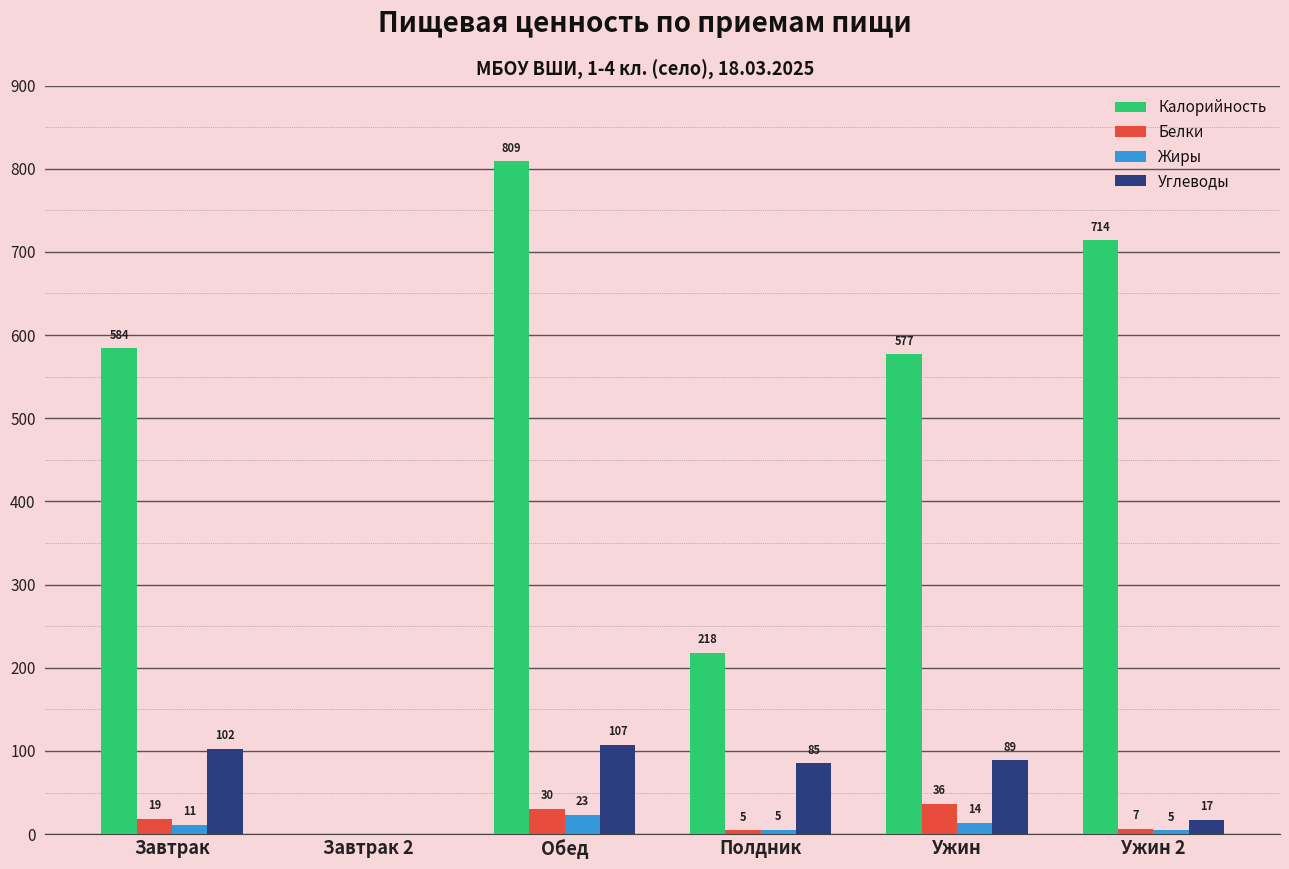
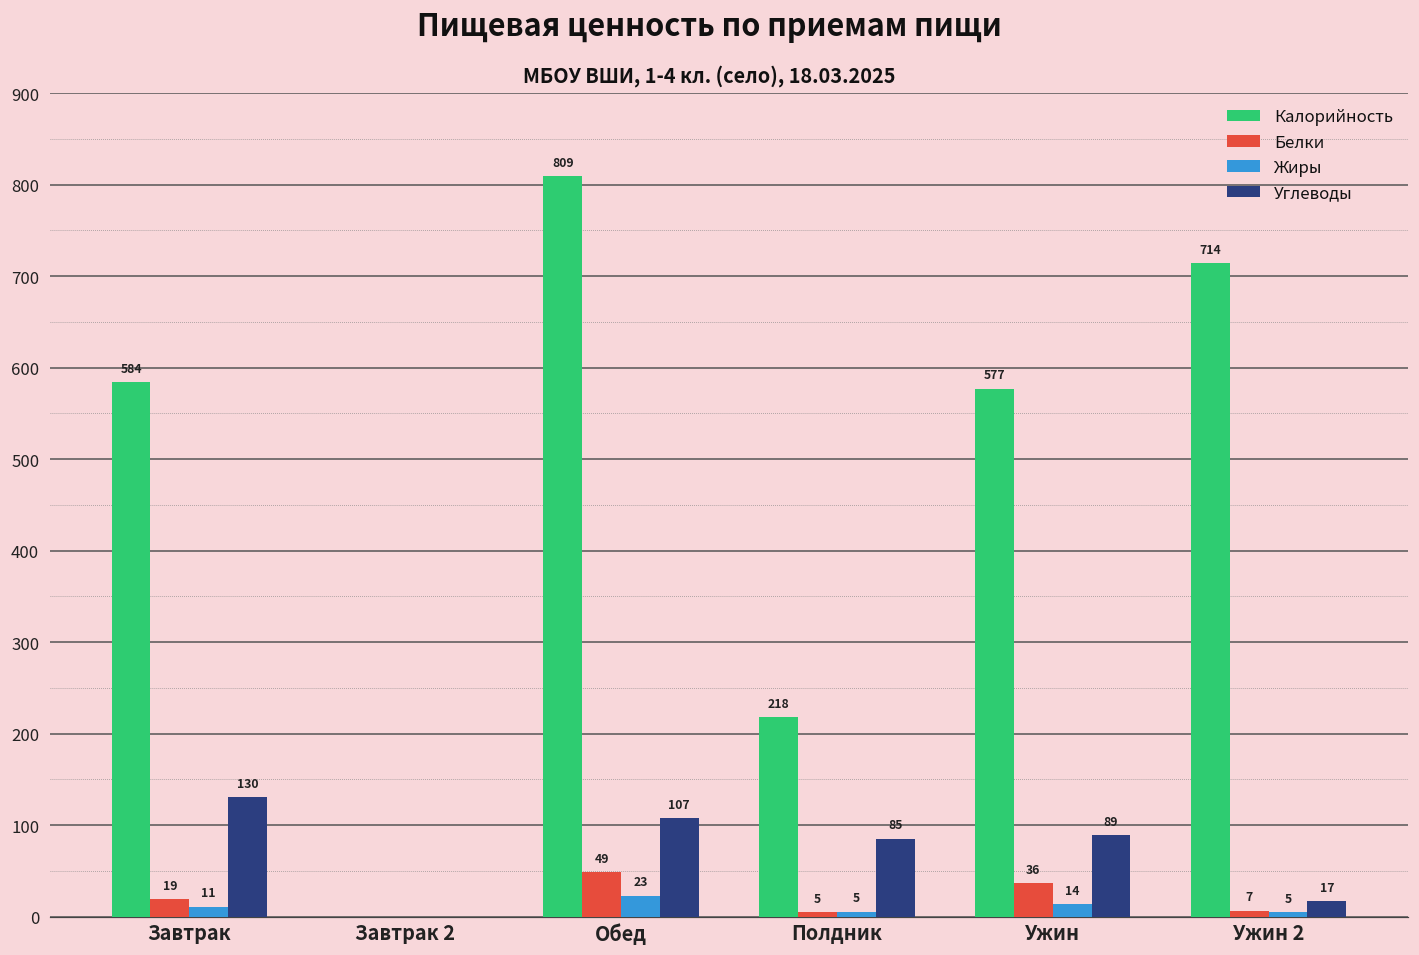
  {
    "Калорийность": {
      "Завтрак": 584,
      "Обед": 809,
      "Полдник": 218,
      "Ужин": 577,
      "Ужин 2": 714
    },
    "Белки": {
      "Завтрак": 19,
-     "Обед": 30,
+     "Обед": 49,
      "Полдник": 5,
      "Ужин": 36,
      "Ужин 2": 7
    },
    "Жиры": {
      "Завтрак": 11,
      "Обед": 23,
      "Полдник": 5,
      "Ужин": 14,
      "Ужин 2": 5
    },
    "Углеводы": {
-     "Завтрак": 102,
+     "Завтрак": 130,
      "Обед": 107,
      "Полдник": 85,
      "Ужин": 89,
      "Ужин 2": 17
    }
  }
